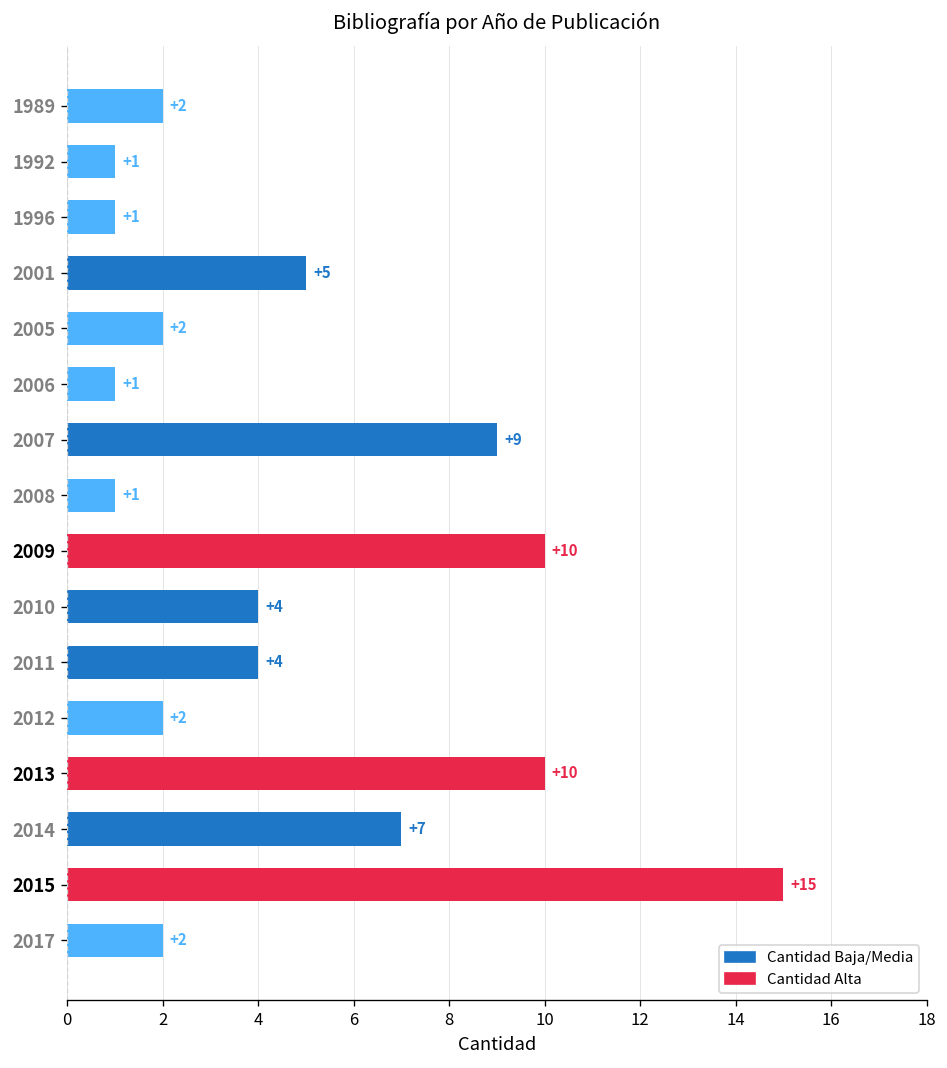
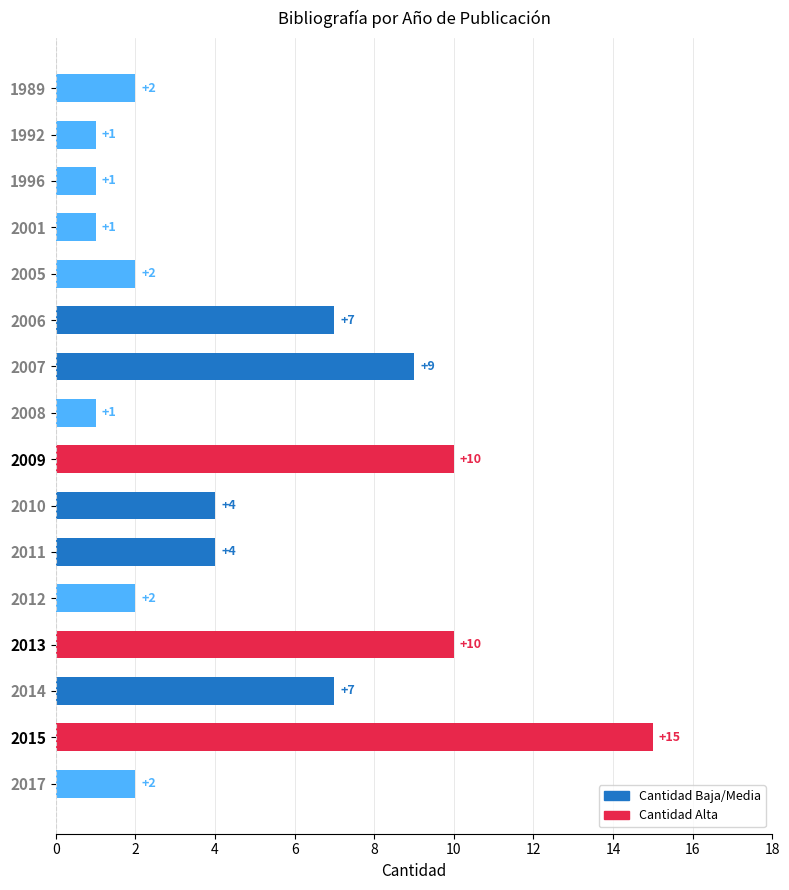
  {
    "1989": "+2",
    "1992": "+1",
    "1996": "+1",
-   "2001": "+5",
+   "2001": "+1",
    "2005": "+2",
-   "2006": "+1",
+   "2006": "+7",
    "2007": "+9",
    "2008": "+1",
    "2009": "+10",
    "2010": "+4",
    "2011": "+4",
    "2012": "+2",
    "2013": "+10",
    "2014": "+7",
    "2015": "+15",
    "2017": "+2"
  }
